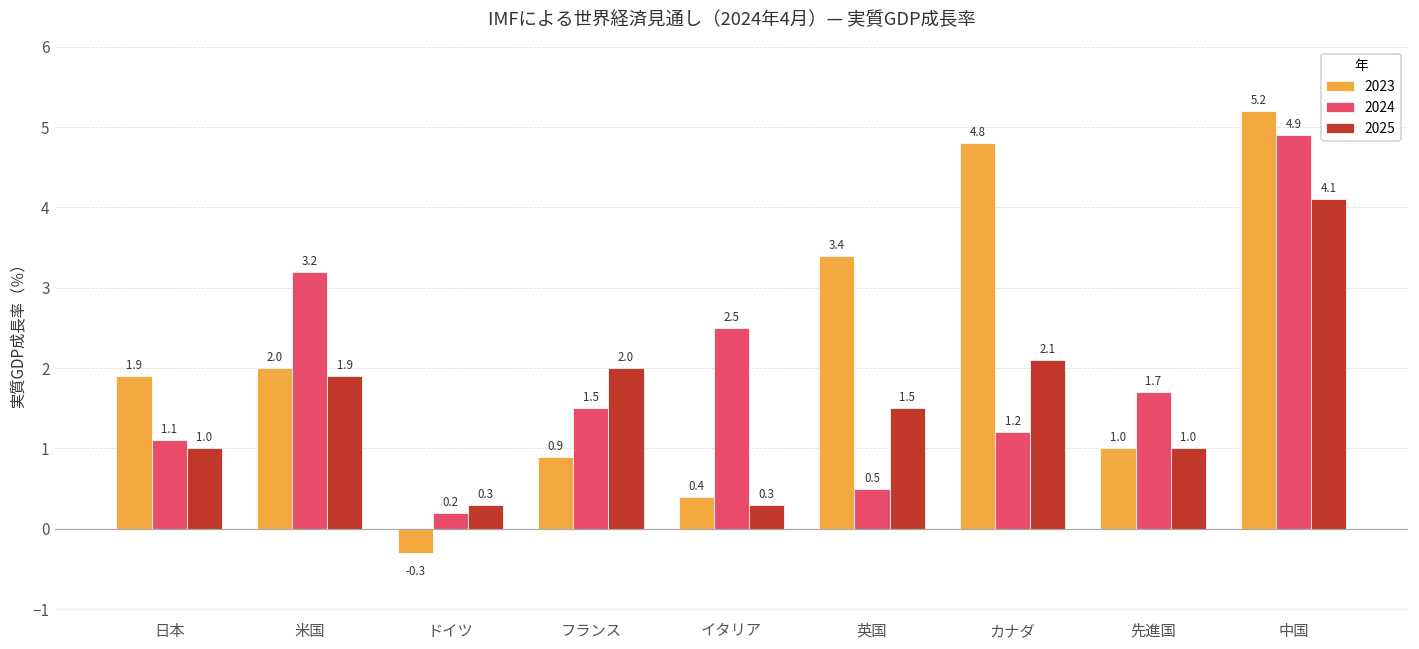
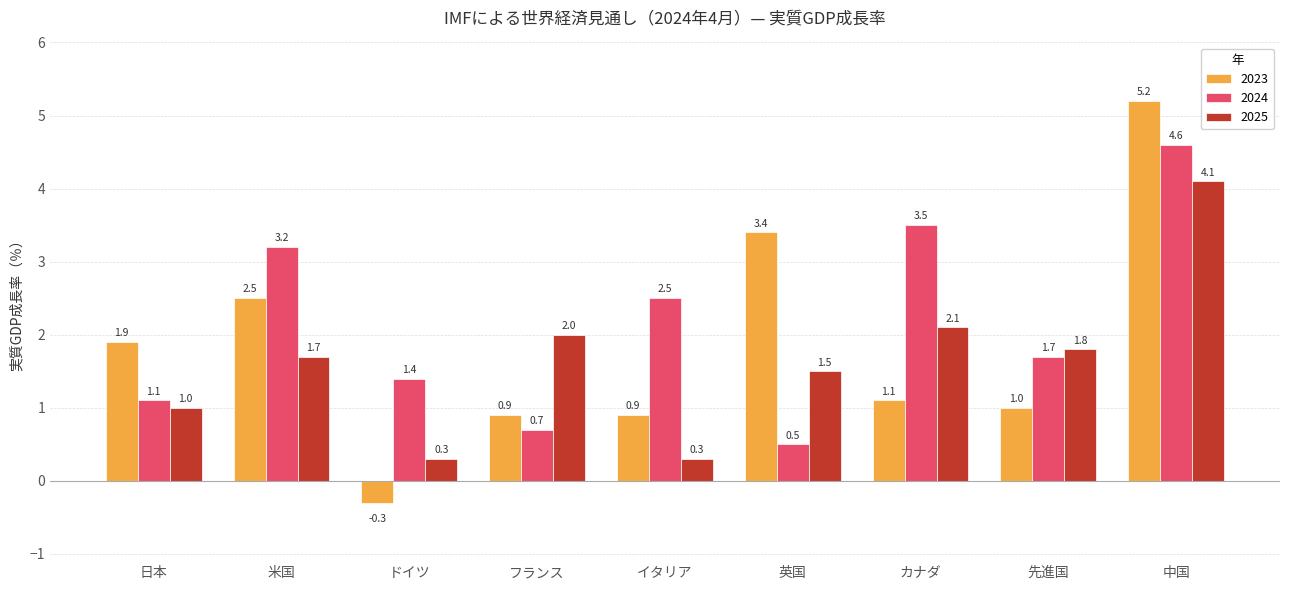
  {
    "2023": {
      "日本": 1.9,
-     "米国": 2.0,
+     "米国": 2.5,
      "ドイツ": -0.3,
      "フランス": 0.9,
-     "イタリア": 0.4,
+     "イタリア": 0.9,
      "英国": 3.4,
-     "カナダ": 4.8,
+     "カナダ": 1.1,
      "先進国": 1.0,
      "中国": 5.2
    },
    "2024": {
      "日本": 1.1,
      "米国": 3.2,
-     "ドイツ": 0.2,
-     "フランス": 1.5,
+     "ドイツ": 1.4,
+     "フランス": 0.7,
      "イタリア": 2.5,
      "英国": 0.5,
-     "カナダ": 1.2,
+     "カナダ": 3.5,
      "先進国": 1.7,
-     "中国": 4.9
+     "中国": 4.6
    },
    "2025": {
      "日本": 1.0,
-     "米国": 1.9,
+     "米国": 1.7,
      "ドイツ": 0.3,
      "フランス": 2.0,
      "イタリア": 0.3,
      "英国": 1.5,
      "カナダ": 2.1,
-     "先進国": 1.0,
+     "先進国": 1.8,
      "中国": 4.1
    }
  }
